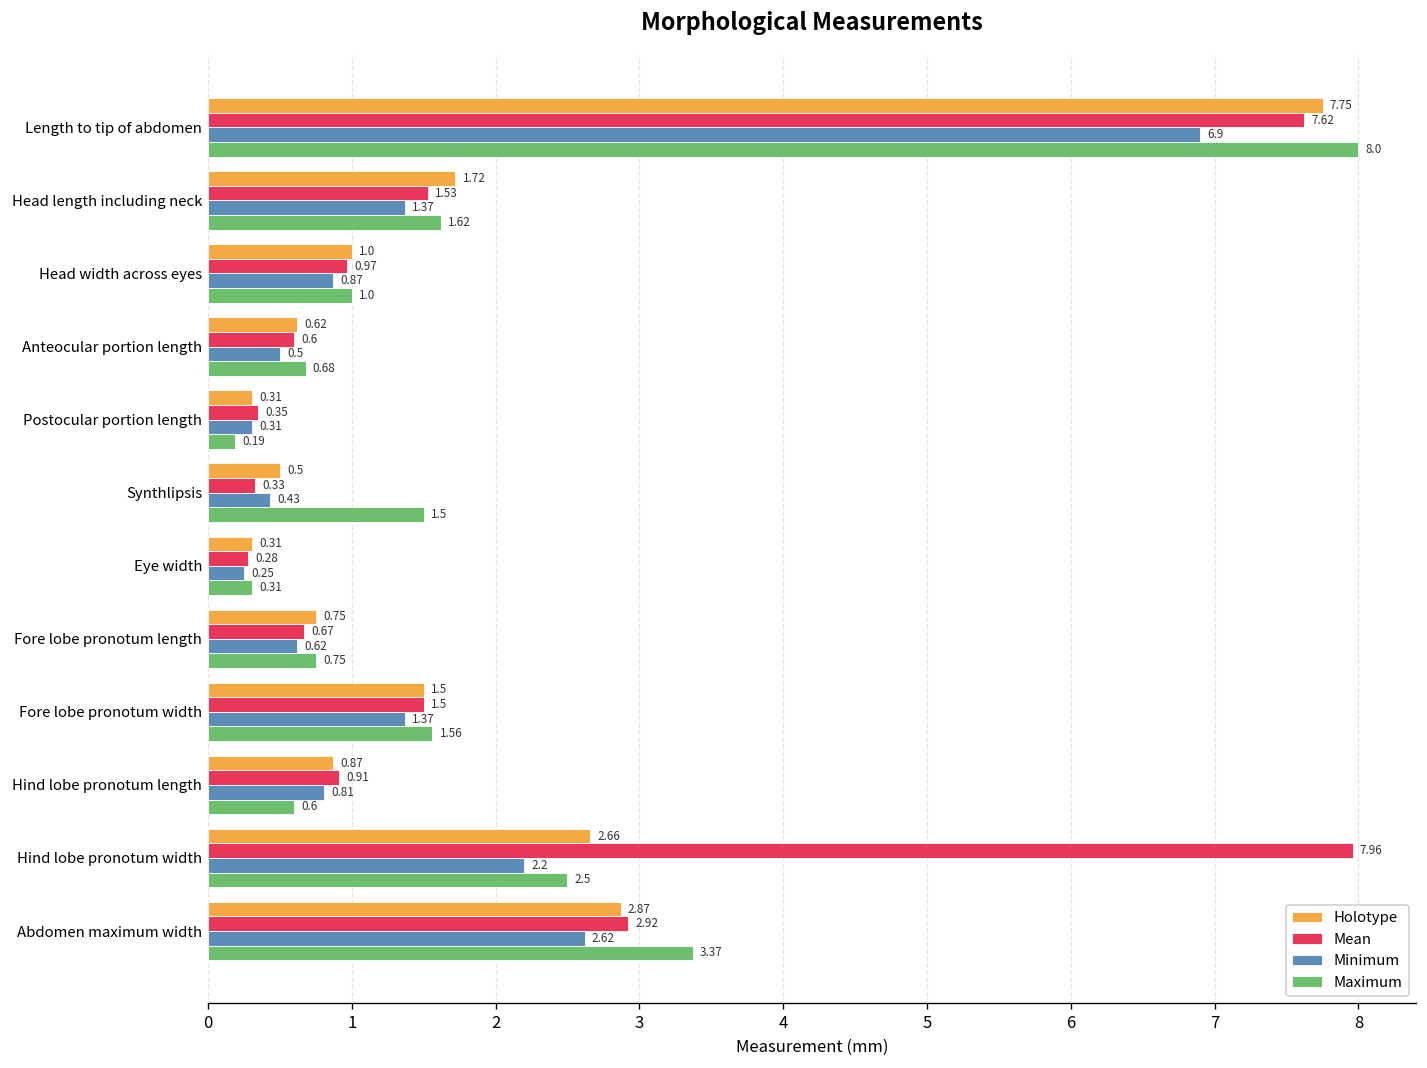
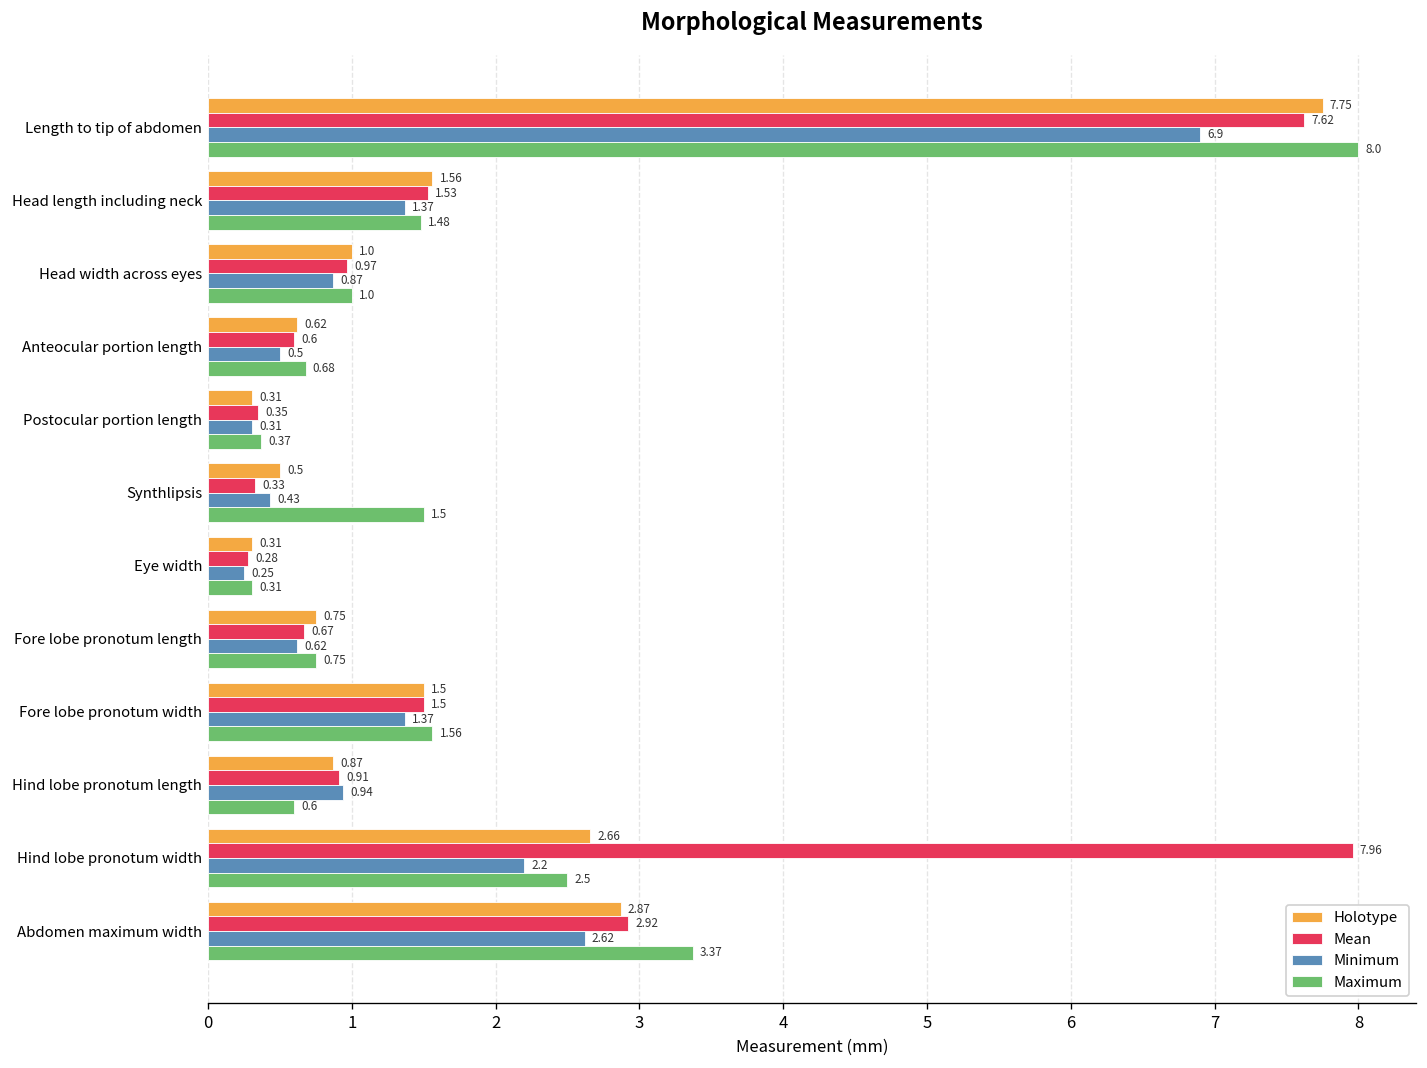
  {
    "Holotype": {
      "Length to tip of abdomen": 7.75,
-     "Head length including neck": 1.72,
+     "Head length including neck": 1.56,
      "Head width across eyes": 1.0,
      "Anteocular portion length": 0.62,
      "Postocular portion length": 0.31,
      "Synthlipsis": 0.5,
      "Eye width": 0.31,
      "Fore lobe pronotum length": 0.75,
      "Fore lobe pronotum width": 1.5,
      "Hind lobe pronotum length": 0.87,
      "Hind lobe pronotum width": 2.66,
      "Abdomen maximum width": 2.87
    },
    "Mean": {
      "Length to tip of abdomen": 7.62,
      "Head length including neck": 1.53,
      "Head width across eyes": 0.97,
      "Anteocular portion length": 0.6,
      "Postocular portion length": 0.35,
      "Synthlipsis": 0.33,
      "Eye width": 0.28,
      "Fore lobe pronotum length": 0.67,
      "Fore lobe pronotum width": 1.5,
      "Hind lobe pronotum length": 0.91,
      "Hind lobe pronotum width": 7.96,
      "Abdomen maximum width": 2.92
    },
    "Minimum": {
      "Length to tip of abdomen": 6.9,
      "Head length including neck": 1.37,
      "Head width across eyes": 0.87,
      "Anteocular portion length": 0.5,
      "Postocular portion length": 0.31,
      "Synthlipsis": 0.43,
      "Eye width": 0.25,
      "Fore lobe pronotum length": 0.62,
      "Fore lobe pronotum width": 1.37,
-     "Hind lobe pronotum length": 0.81,
+     "Hind lobe pronotum length": 0.94,
      "Hind lobe pronotum width": 2.2,
      "Abdomen maximum width": 2.62
    },
    "Maximum": {
      "Length to tip of abdomen": 8.0,
-     "Head length including neck": 1.62,
+     "Head length including neck": 1.48,
      "Head width across eyes": 1.0,
      "Anteocular portion length": 0.68,
-     "Postocular portion length": 0.19,
+     "Postocular portion length": 0.37,
      "Synthlipsis": 1.5,
      "Eye width": 0.31,
      "Fore lobe pronotum length": 0.75,
      "Fore lobe pronotum width": 1.56,
      "Hind lobe pronotum length": 0.6,
      "Hind lobe pronotum width": 2.5,
      "Abdomen maximum width": 3.37
    }
  }
